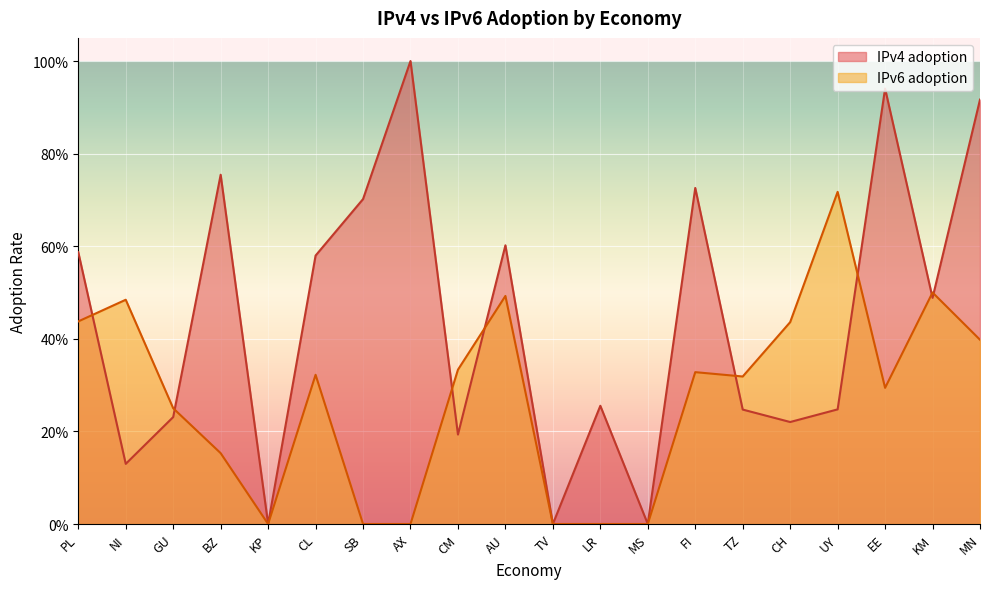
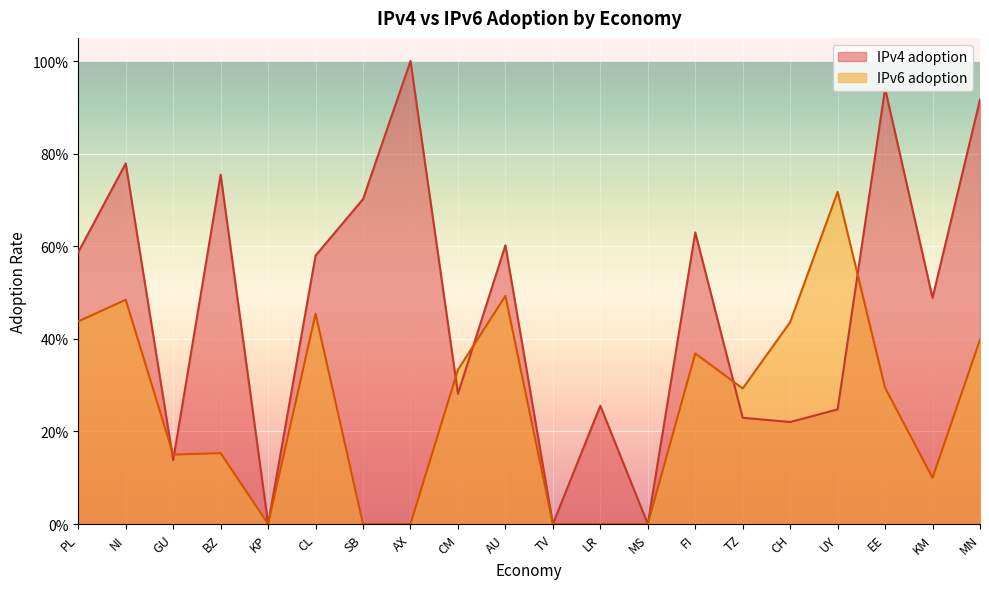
  {
    "IPv4 adoption": {
      "PL": "59%",
-     "NI": "13%",
-     "GU": "23%",
+     "NI": "78%",
+     "GU": "14%",
      "BZ": "75%",
      "CL": "58%",
      "SB": "70%",
      "AX": "100%",
-     "CM": "19%",
+     "CM": "28%",
      "AU": "60%",
      "LR": "26%",
-     "FI": "73%",
-     "TZ": "25%",
+     "FI": "63%",
+     "TZ": "23%",
      "CH": "22%",
      "UY": "25%",
      "KM": "49%",
      "MN": "92%"
    },
    "IPv6 adoption": {
      "PL": "44%",
      "NI": "48%",
-     "GU": "25%",
+     "GU": "15%",
      "BZ": "15%",
-     "CL": "32%",
+     "CL": "45%",
      "SB": "0%",
      "AX": "0%",
      "CM": "33%",
      "AU": "49%",
      "LR": "0%",
-     "FI": "33%",
-     "TZ": "32%",
+     "FI": "37%",
+     "TZ": "29%",
      "CH": "44%",
      "UY": "72%",
      "EE": "29%",
-     "KM": "50%",
+     "KM": "10%",
      "MN": "40%"
    }
  }
